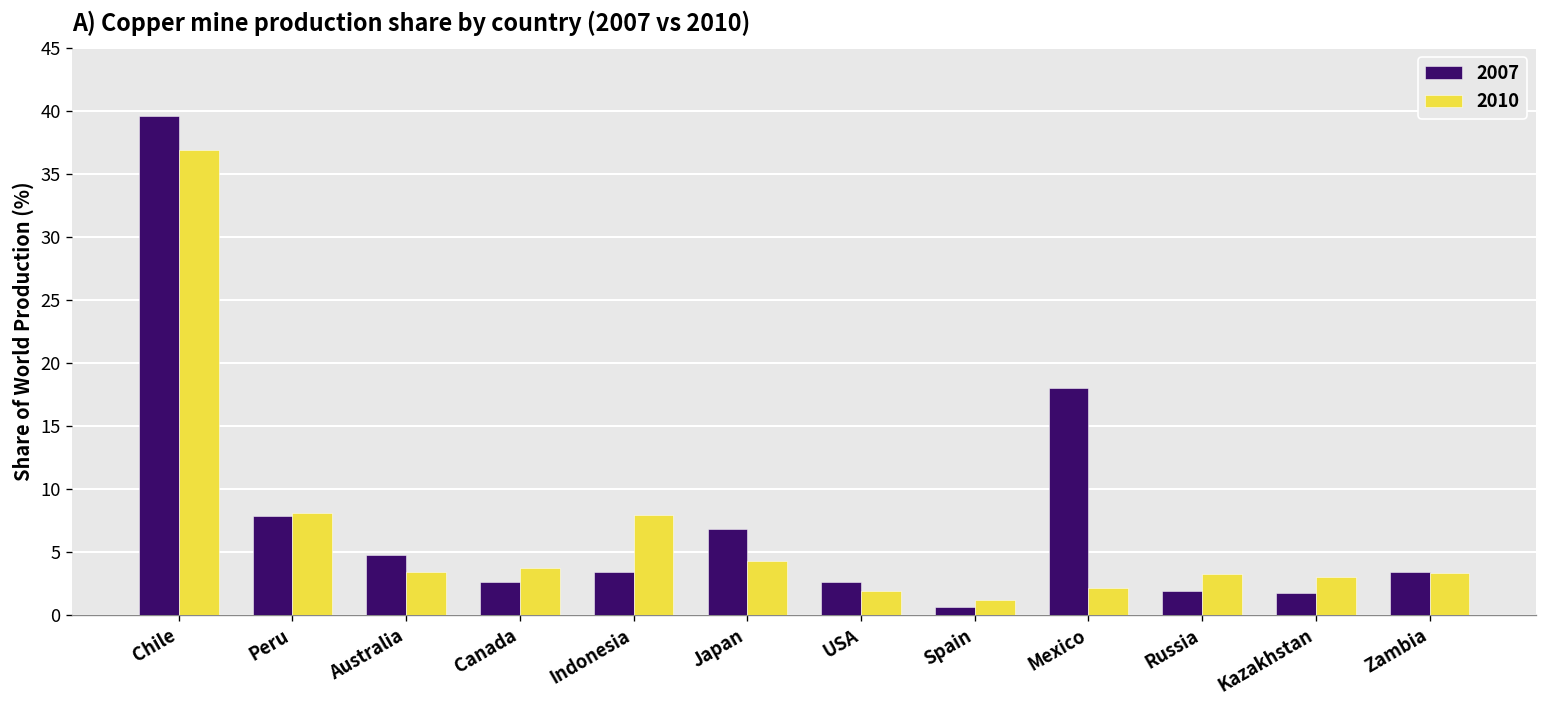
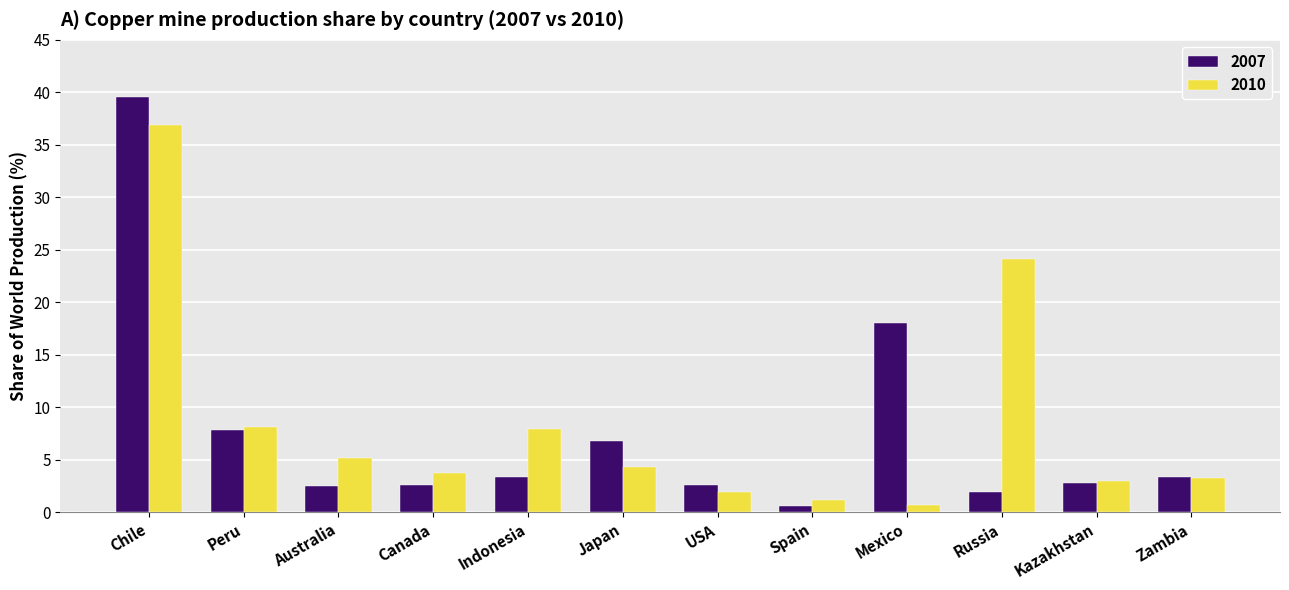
  {
    "2007": {
      "Chile": 39.6,
      "Peru": 7.8,
-     "Australia": 4.7,
+     "Australia": 2.5,
      "Canada": 2.6,
      "Indonesia": 3.4,
      "Japan": 6.8,
      "USA": 2.6,
      "Spain": 0.6,
      "Mexico": 18.0,
      "Russia": 1.9,
-     "Kazakhstan": 1.7,
+     "Kazakhstan": 2.8,
      "Zambia": 3.4
    },
    "2010": {
      "Chile": 36.9,
      "Peru": 8.1,
-     "Australia": 3.4,
+     "Australia": 5.2,
      "Canada": 3.7,
      "Indonesia": 7.9,
      "Japan": 4.3,
      "USA": 1.9,
      "Spain": 1.2,
-     "Mexico": 2.1,
-     "Russia": 3.2,
+     "Mexico": 0.7,
+     "Russia": 24.1,
      "Kazakhstan": 3.0,
      "Zambia": 3.3
    }
  }
